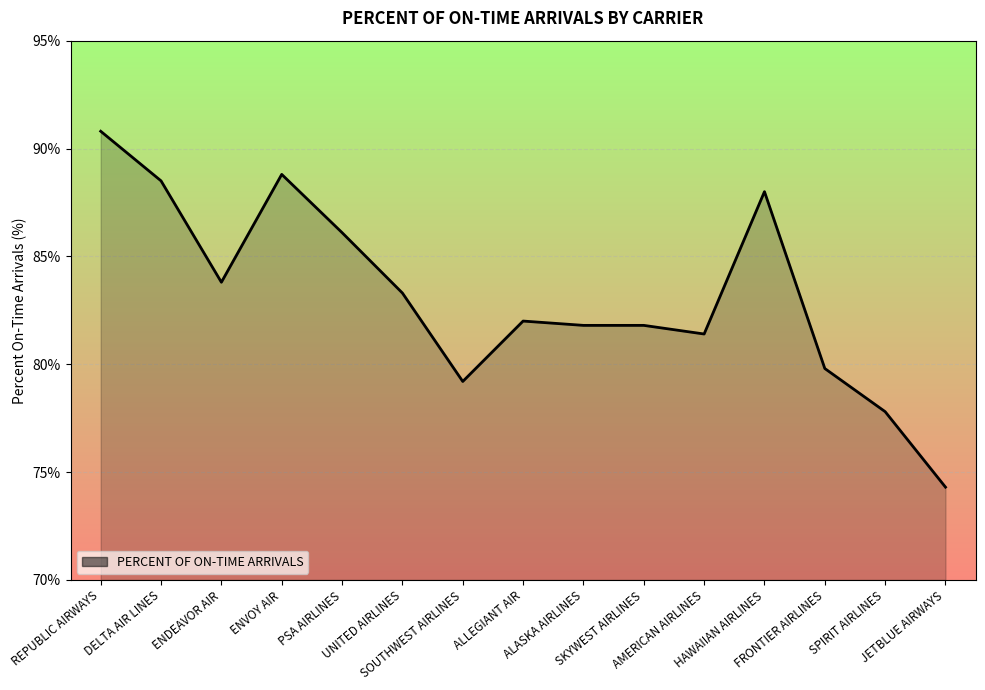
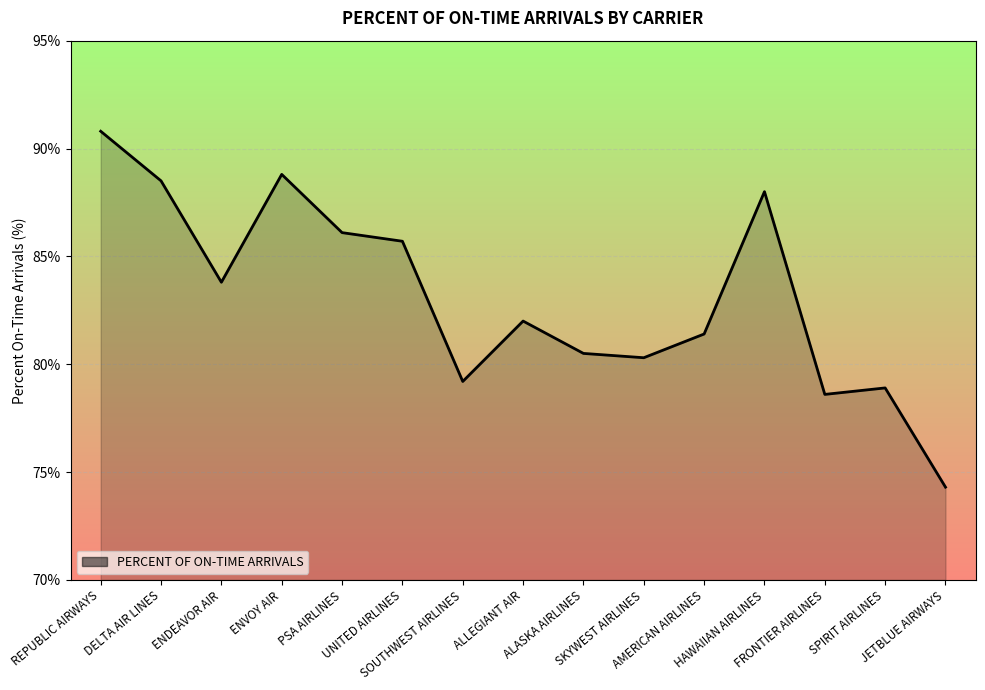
  {
    "REPUBLIC AIRWAYS": "90.8%",
    "DELTA AIR LINES": "88.5%",
    "ENDEAVOR AIR": "83.8%",
    "ENVOY AIR": "88.8%",
    "PSA AIRLINES": "86.1%",
-   "UNITED AIRLINES": "83.3%",
+   "UNITED AIRLINES": "85.7%",
    "SOUTHWEST AIRLINES": "79.2%",
    "ALLEGIANT AIR": "82.0%",
-   "ALASKA AIRLINES": "81.8%",
-   "SKYWEST AIRLINES": "81.8%",
+   "ALASKA AIRLINES": "80.5%",
+   "SKYWEST AIRLINES": "80.3%",
    "AMERICAN AIRLINES": "81.4%",
    "HAWAIIAN AIRLINES": "88.0%",
-   "FRONTIER AIRLINES": "79.8%",
-   "SPIRIT AIRLINES": "77.8%",
+   "FRONTIER AIRLINES": "78.6%",
+   "SPIRIT AIRLINES": "78.9%",
    "JETBLUE AIRWAYS": "74.3%"
  }
